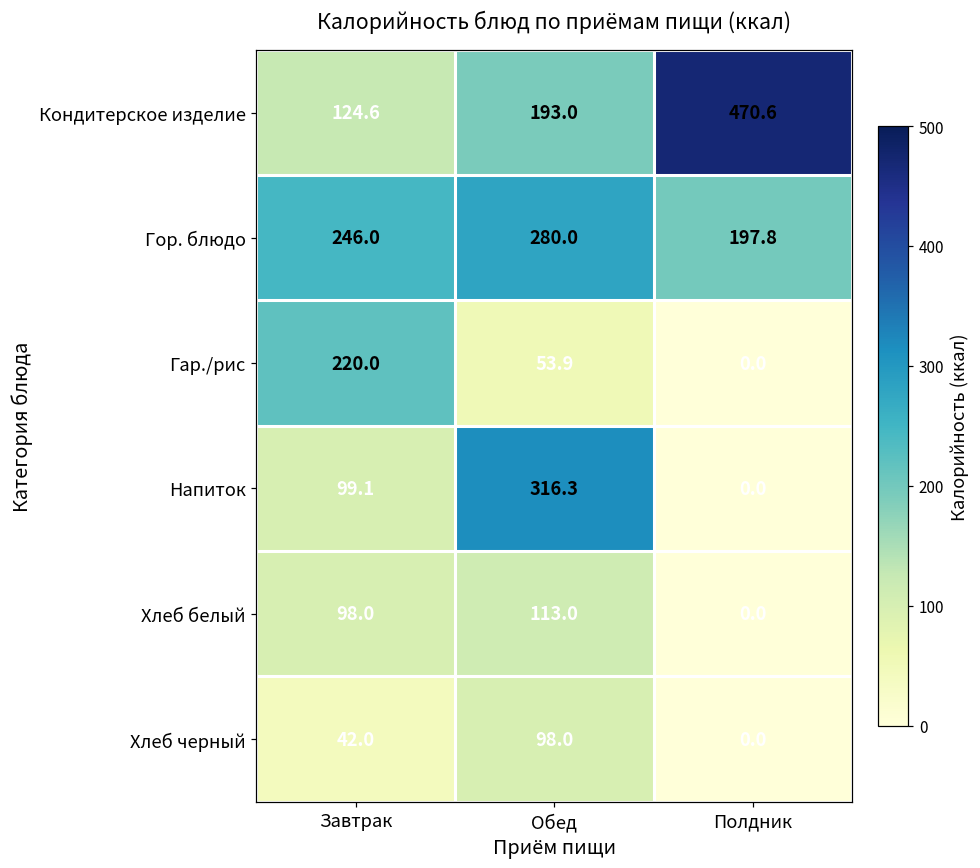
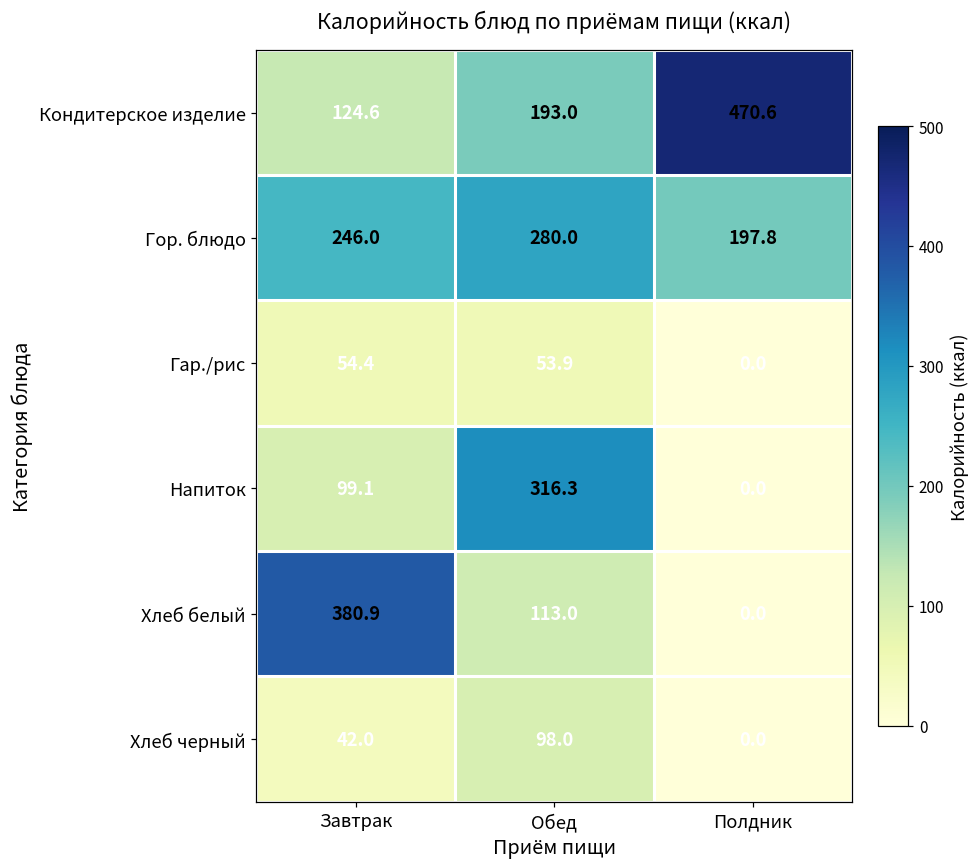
  {
    "Кондитерское изделие": {
      "Завтрак": 124.6,
      "Обед": 193.0,
      "Полдник": 470.6
    },
    "Гор. блюдо": {
      "Завтрак": 246.0,
      "Обед": 280.0,
      "Полдник": 197.8
    },
    "Гар./рис": {
-     "Завтрак": 220.0,
+     "Завтрак": 54.4,
      "Обед": 53.9
    },
    "Напиток": {
      "Завтрак": 99.1,
      "Обед": 316.3
    },
    "Хлеб белый": {
-     "Завтрак": 98.0,
+     "Завтрак": 380.9,
      "Обед": 113.0
    },
    "Хлеб черный": {
      "Завтрак": 42.0,
      "Обед": 98.0
    }
  }
